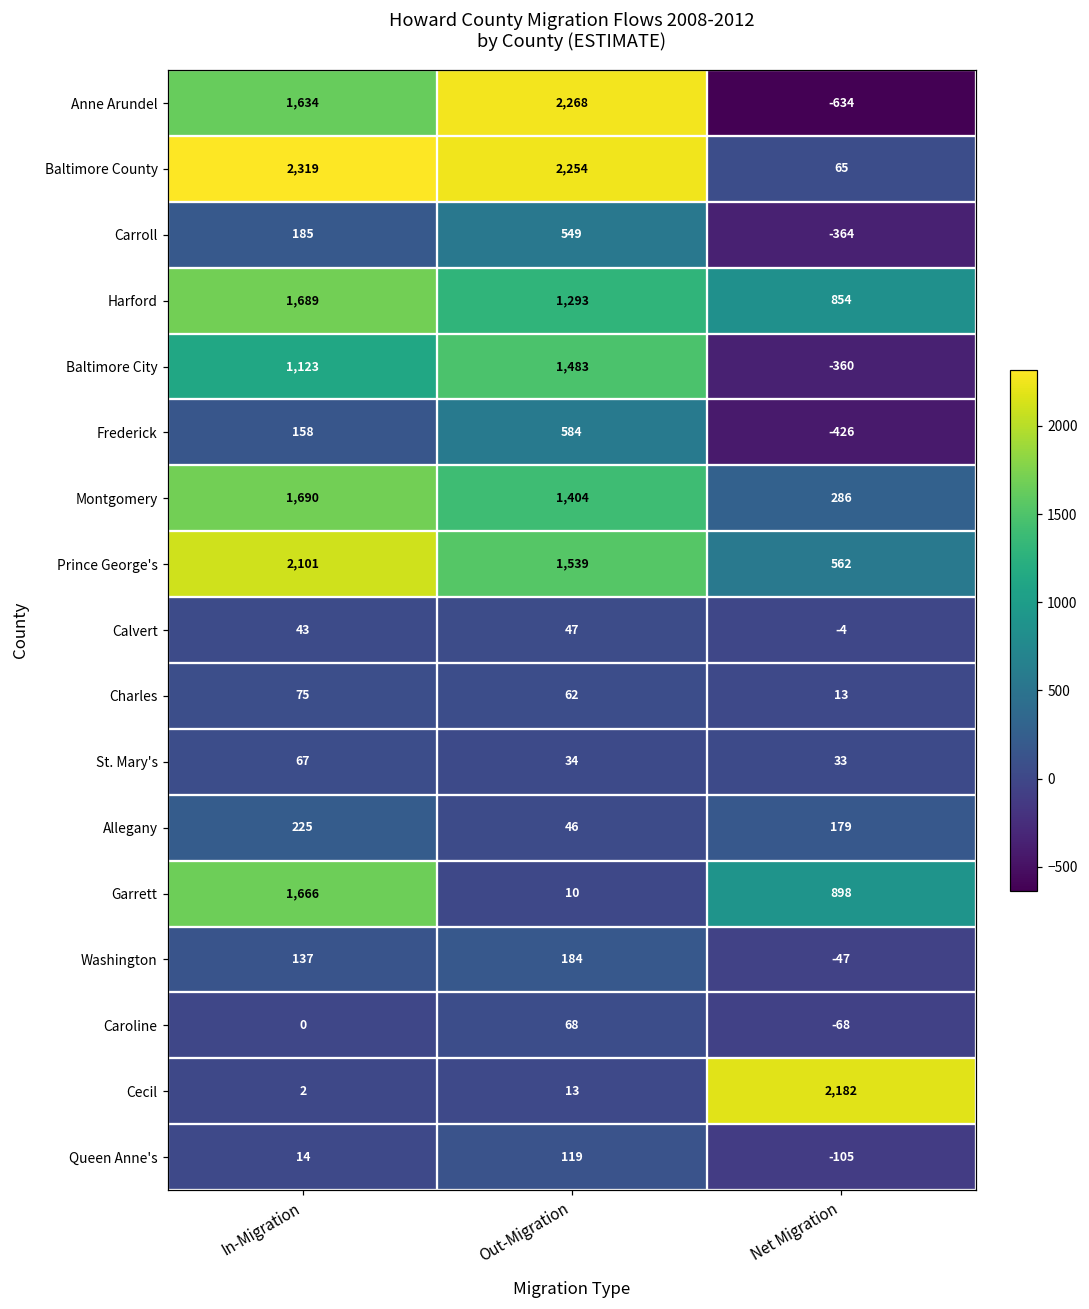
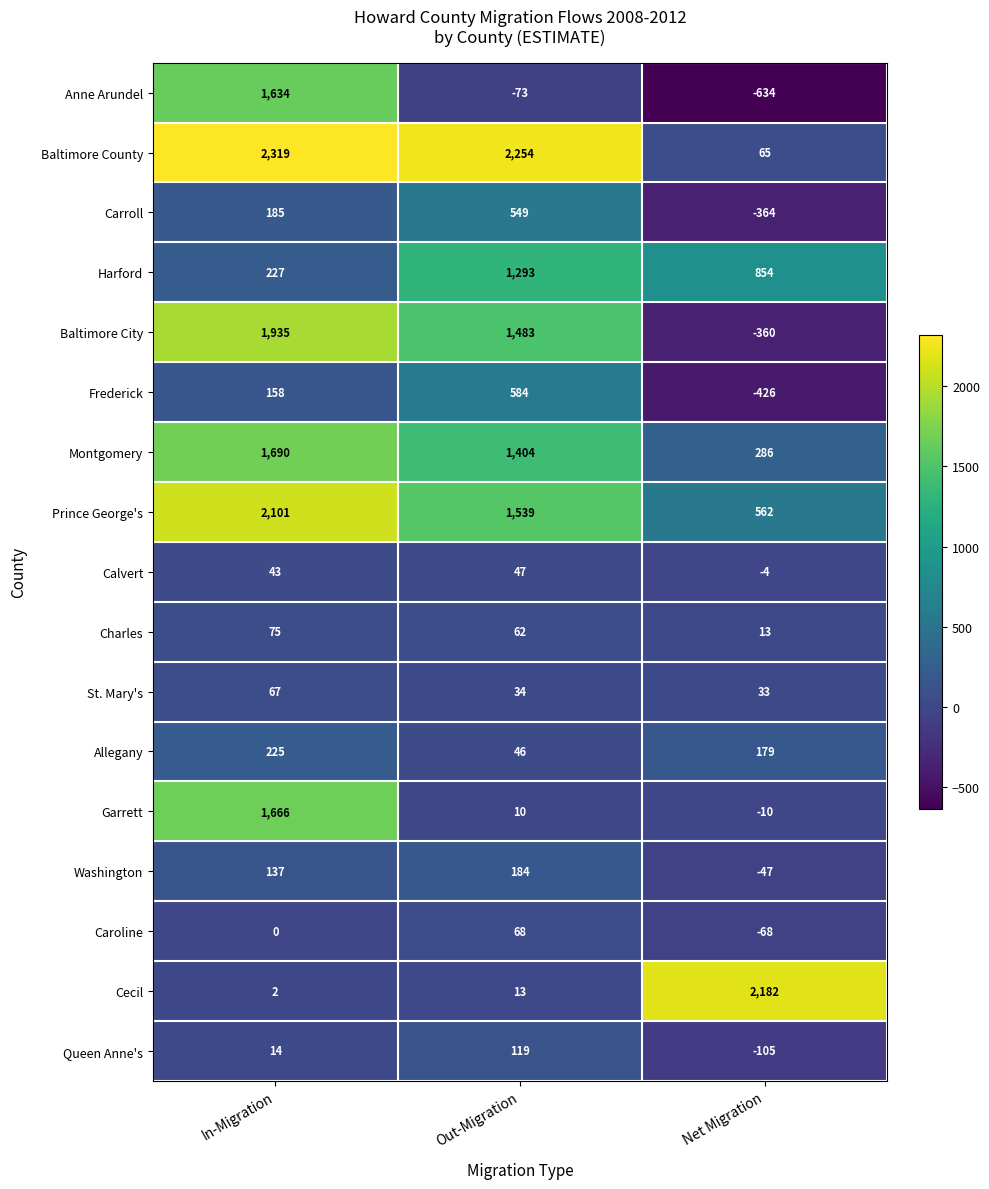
  {
    "Anne Arundel": {
      "In-Migration": "1,634",
-     "Out-Migration": "2,268",
+     "Out-Migration": "-73",
      "Net Migration": "-634"
    },
    "Baltimore County": {
      "In-Migration": "2,319",
      "Out-Migration": "2,254",
      "Net Migration": "65"
    },
    "Carroll": {
      "In-Migration": "185",
      "Out-Migration": "549",
      "Net Migration": "-364"
    },
    "Harford": {
-     "In-Migration": "1,689",
+     "In-Migration": "227",
      "Out-Migration": "1,293",
      "Net Migration": "854"
    },
    "Baltimore City": {
-     "In-Migration": "1,123",
+     "In-Migration": "1,935",
      "Out-Migration": "1,483",
      "Net Migration": "-360"
    },
    "Frederick": {
      "In-Migration": "158",
      "Out-Migration": "584",
      "Net Migration": "-426"
    },
    "Montgomery": {
      "In-Migration": "1,690",
      "Out-Migration": "1,404",
      "Net Migration": "286"
    },
    "Prince George's": {
      "In-Migration": "2,101",
      "Out-Migration": "1,539",
      "Net Migration": "562"
    },
    "Calvert": {
      "In-Migration": "43",
      "Out-Migration": "47",
      "Net Migration": "-4"
    },
    "Charles": {
      "In-Migration": "75",
      "Out-Migration": "62",
      "Net Migration": "13"
    },
    "St. Mary's": {
      "In-Migration": "67",
      "Out-Migration": "34",
      "Net Migration": "33"
    },
    "Allegany": {
      "In-Migration": "225",
      "Out-Migration": "46",
      "Net Migration": "179"
    },
    "Garrett": {
      "In-Migration": "1,666",
      "Out-Migration": "10",
-     "Net Migration": "898"
+     "Net Migration": "-10"
    },
    "Washington": {
      "In-Migration": "137",
      "Out-Migration": "184",
      "Net Migration": "-47"
    },
    "Caroline": {
      "In-Migration": "0",
      "Out-Migration": "68",
      "Net Migration": "-68"
    },
    "Cecil": {
      "In-Migration": "2",
      "Out-Migration": "13",
      "Net Migration": "2,182"
    },
    "Queen Anne's": {
      "In-Migration": "14",
      "Out-Migration": "119",
      "Net Migration": "-105"
    }
  }
